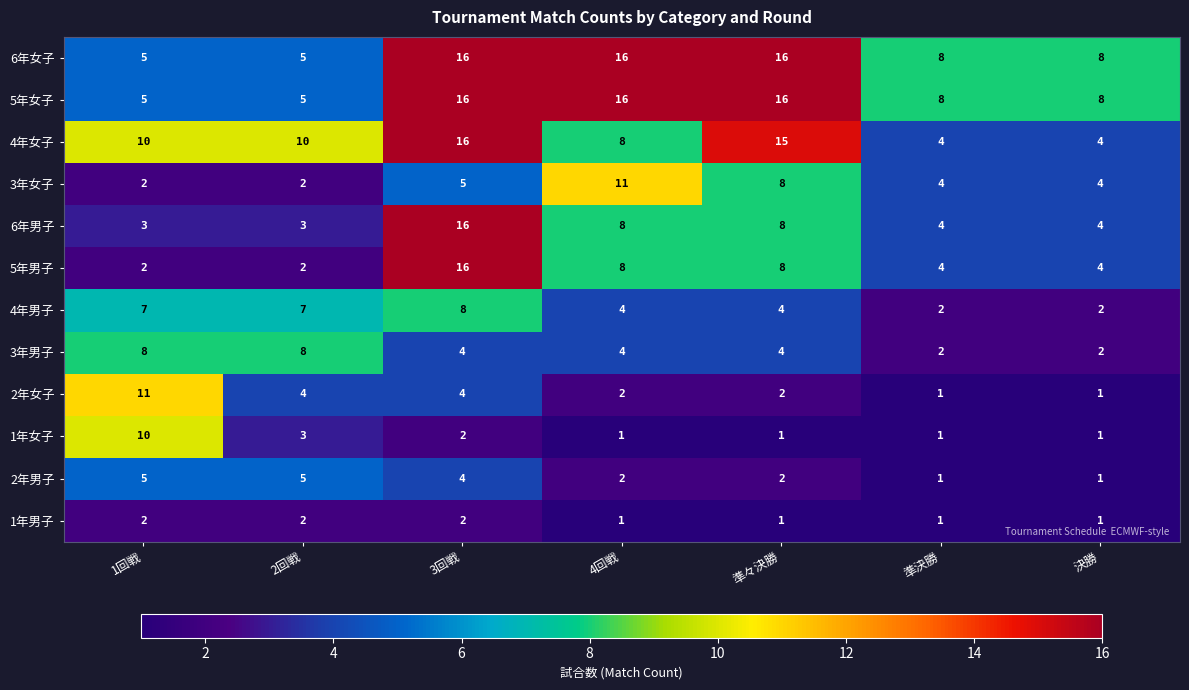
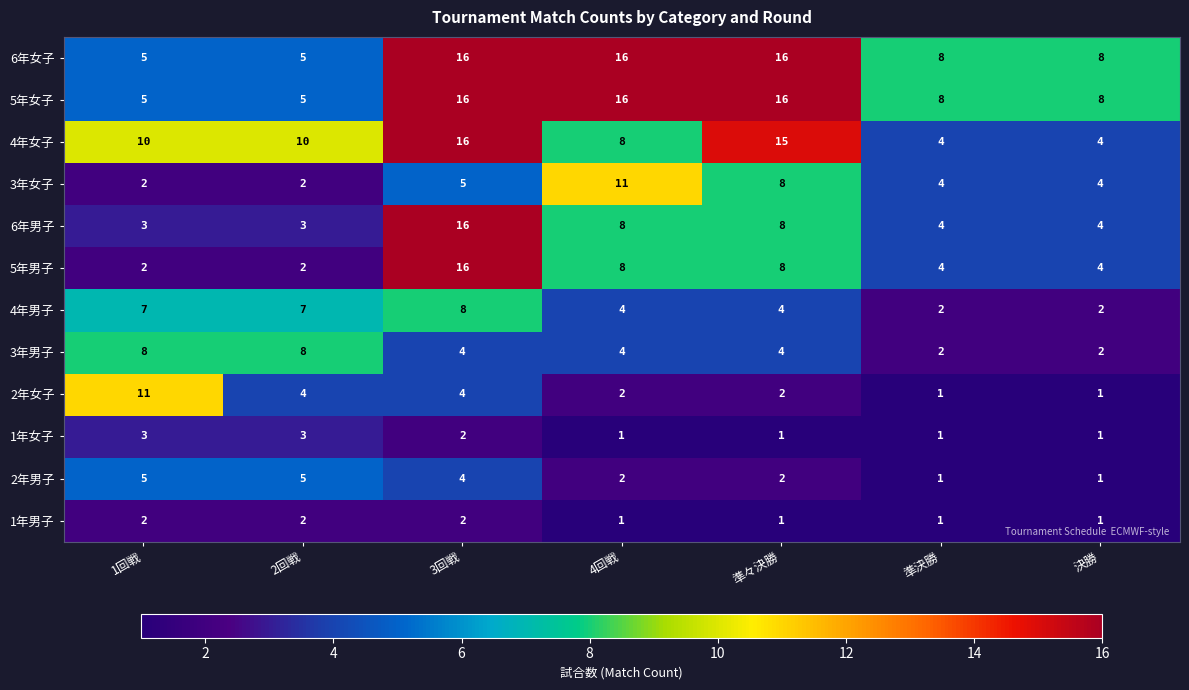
  {
    "6年女子": {
      "1回戦": 5,
      "2回戦": 5,
      "3回戦": 16,
      "4回戦": 16,
      "準々決勝": 16,
      "準決勝": 8,
      "決勝": 8
    },
    "5年女子": {
      "1回戦": 5,
      "2回戦": 5,
      "3回戦": 16,
      "4回戦": 16,
      "準々決勝": 16,
      "準決勝": 8,
      "決勝": 8
    },
    "4年女子": {
      "1回戦": 10,
      "2回戦": 10,
      "3回戦": 16,
      "4回戦": 8,
      "準々決勝": 15,
      "準決勝": 4,
      "決勝": 4
    },
    "3年女子": {
      "1回戦": 2,
      "2回戦": 2,
      "3回戦": 5,
      "4回戦": 11,
      "準々決勝": 8,
      "準決勝": 4,
      "決勝": 4
    },
    "6年男子": {
      "1回戦": 3,
      "2回戦": 3,
      "3回戦": 16,
      "4回戦": 8,
      "準々決勝": 8,
      "準決勝": 4,
      "決勝": 4
    },
    "5年男子": {
      "1回戦": 2,
      "2回戦": 2,
      "3回戦": 16,
      "4回戦": 8,
      "準々決勝": 8,
      "準決勝": 4,
      "決勝": 4
    },
    "4年男子": {
      "1回戦": 7,
      "2回戦": 7,
      "3回戦": 8,
      "4回戦": 4,
      "準々決勝": 4,
      "準決勝": 2,
      "決勝": 2
    },
    "3年男子": {
      "1回戦": 8,
      "2回戦": 8,
      "3回戦": 4,
      "4回戦": 4,
      "準々決勝": 4,
      "準決勝": 2,
      "決勝": 2
    },
    "2年女子": {
      "1回戦": 11,
      "2回戦": 4,
      "3回戦": 4,
      "4回戦": 2,
      "準々決勝": 2,
      "準決勝": 1,
      "決勝": 1
    },
    "1年女子": {
-     "1回戦": 10,
+     "1回戦": 3,
      "2回戦": 3,
      "3回戦": 2,
      "4回戦": 1,
      "準々決勝": 1,
      "準決勝": 1,
      "決勝": 1
    },
    "2年男子": {
      "1回戦": 5,
      "2回戦": 5,
      "3回戦": 4,
      "4回戦": 2,
      "準々決勝": 2,
      "準決勝": 1,
      "決勝": 1
    },
    "1年男子": {
      "1回戦": 2,
      "2回戦": 2,
      "3回戦": 2,
      "4回戦": 1,
      "準々決勝": 1,
      "準決勝": 1
    }
  }
